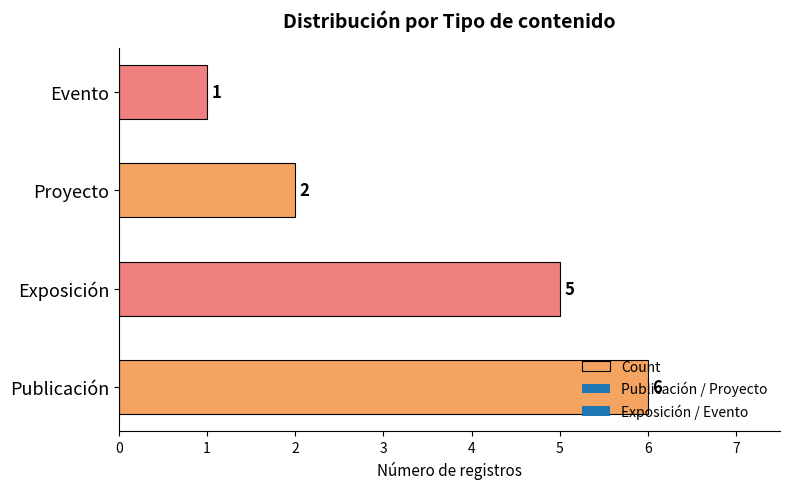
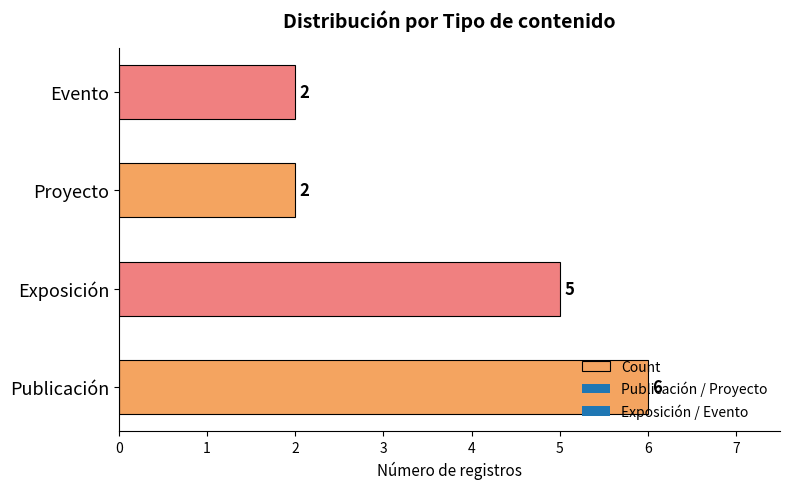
  {
-   "Evento": 1,
+   "Evento": 2,
    "Proyecto": 2,
    "Exposición": 5,
    "Publicación": 6
  }
